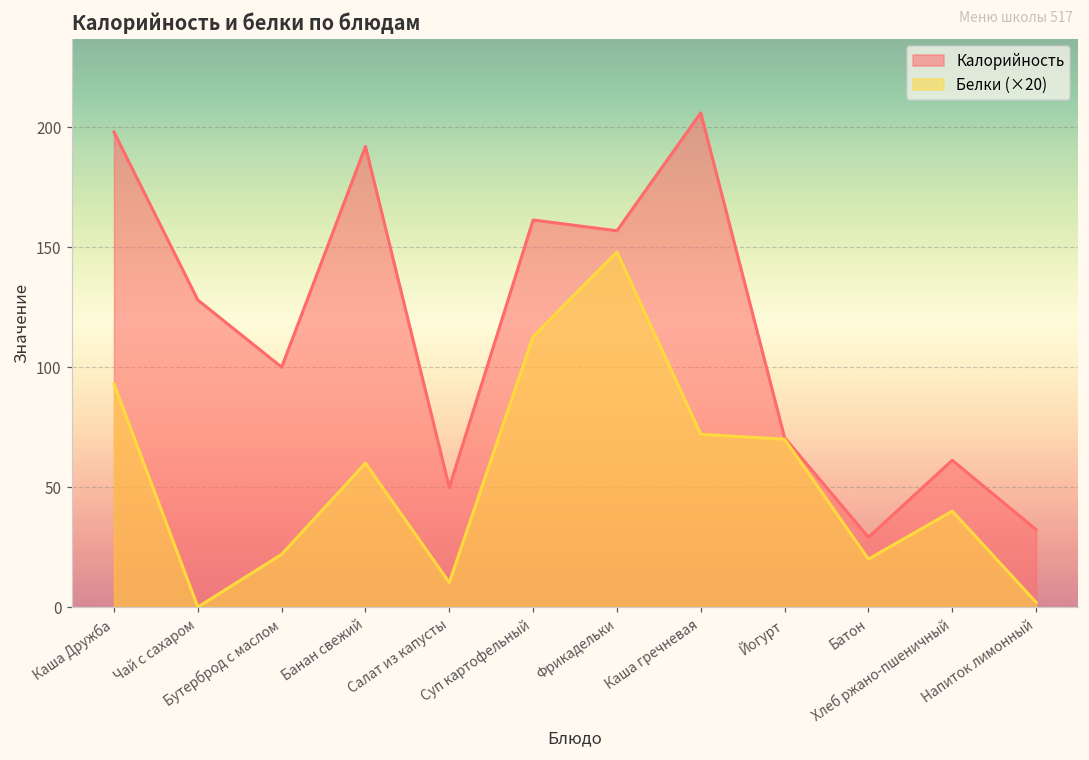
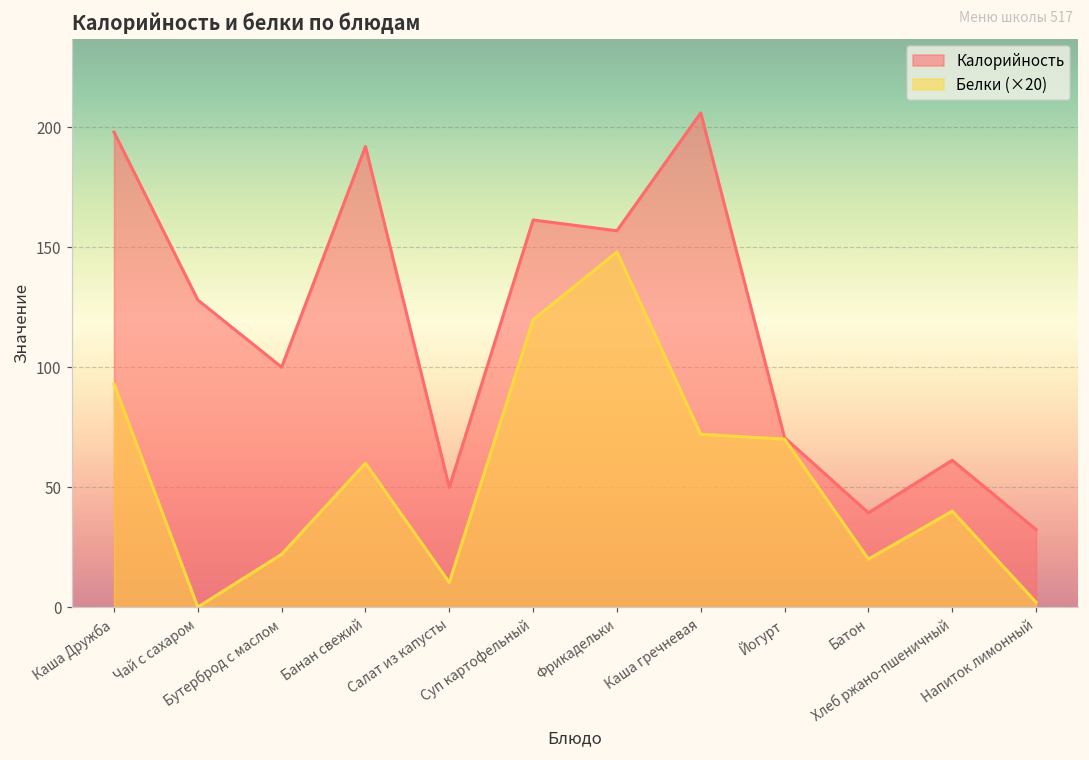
  {
    "Калорийность": {
      "Каша Дружба": 198,
      "Чай с сахаром": 128,
      "Бутерброд с маслом": 100,
      "Банан свежий": 192,
      "Салат из капусты": 50,
      "Суп картофельный": 161,
      "Фрикадельки": 157,
      "Каша гречневая": 206,
-     "Батон": 29,
+     "Батон": 39,
      "Хлеб ржано-пшеничный": 61,
      "Напиток лимонный": 32
    },
    "Белки (×20)": {
      "Каша Дружба": 93,
      "Чай с сахаром": 0,
      "Бутерброд с маслом": 22,
      "Банан свежий": 60,
      "Салат из капусты": 10,
-     "Суп картофельный": 113,
+     "Суп картофельный": 120,
      "Фрикадельки": 148,
      "Каша гречневая": 72,
      "Батон": 20,
      "Хлеб ржано-пшеничный": 40,
      "Напиток лимонный": 2
    }
  }
